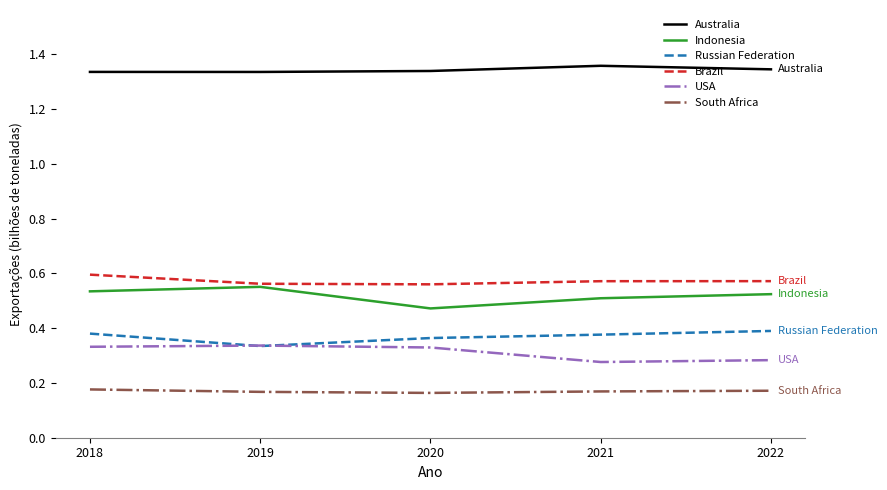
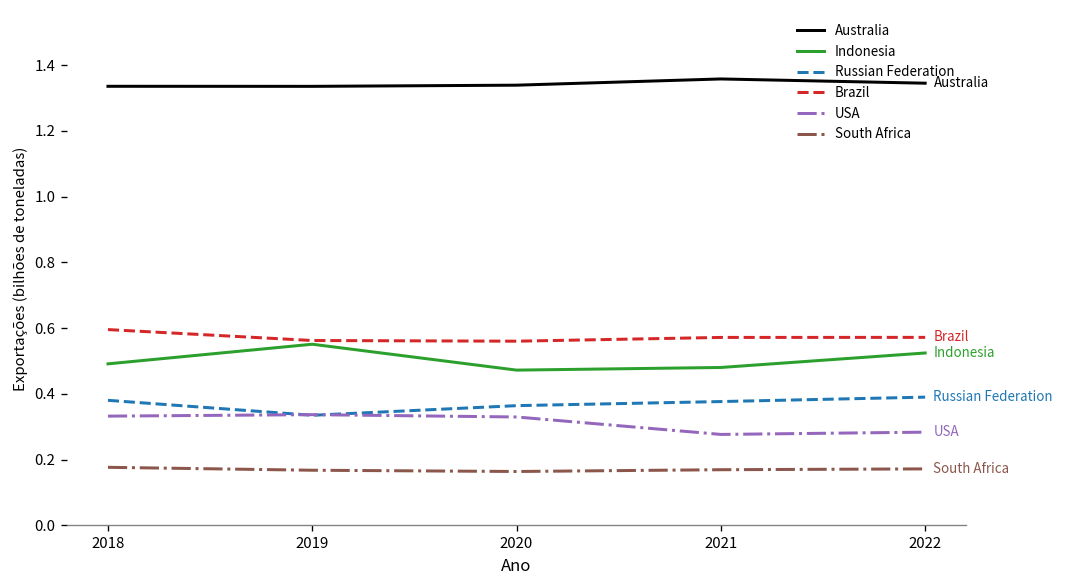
  {
    "Australia": {
      "2018": 1.34,
      "2019": 1.34,
      "2020": 1.34,
      "2021": 1.36,
      "2022": 1.35
    },
    "Indonesia": {
-     "2018": 0.53,
+     "2018": 0.49,
      "2019": 0.55,
      "2020": 0.47,
-     "2021": 0.51,
+     "2021": 0.48,
      "2022": 0.52
    },
    "Russian Federation": {
      "2018": 0.38,
      "2020": 0.36,
      "2021": 0.38,
      "2022": 0.39
    },
    "Brazil": {
      "2018": 0.60,
      "2019": 0.56,
      "2020": 0.56,
      "2021": 0.57,
      "2022": 0.57
    },
    "USA": {
      "2018": 0.33,
      "2020": 0.33,
      "2021": 0.28,
      "2022": 0.28
    },
    "South Africa": {
      "2018": 0.18,
      "2019": 0.17,
      "2020": 0.16,
      "2021": 0.17,
      "2022": 0.17
    }
  }
